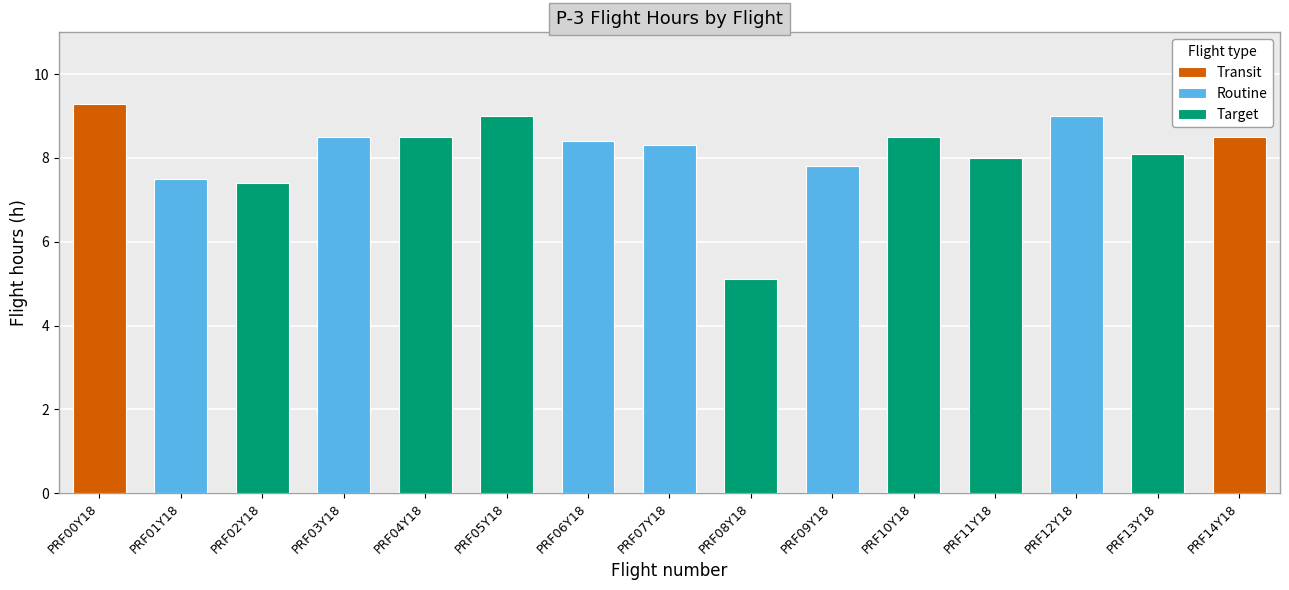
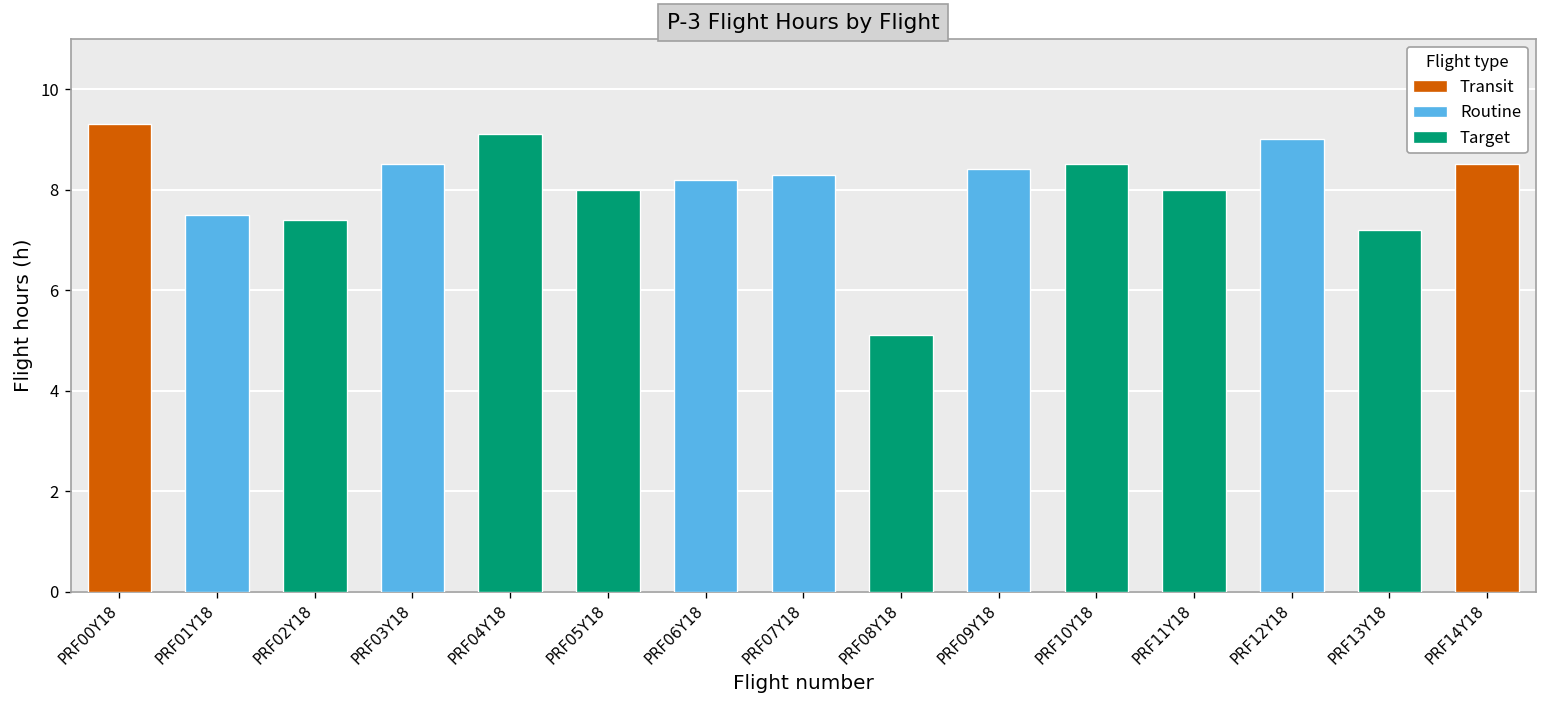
  {
    "Transit": {
      "PRF00Y18": 9.3,
      "PRF14Y18": 8.5
    },
    "Routine": {
      "PRF01Y18": 7.5,
      "PRF03Y18": 8.5,
-     "PRF06Y18": 8.4,
+     "PRF06Y18": 8.2,
      "PRF07Y18": 8.3,
-     "PRF09Y18": 7.8,
+     "PRF09Y18": 8.4,
      "PRF12Y18": 9.0
    },
    "Target": {
      "PRF02Y18": 7.4,
-     "PRF04Y18": 8.5,
-     "PRF05Y18": 9,
+     "PRF04Y18": 9.1,
+     "PRF05Y18": 8,
      "PRF08Y18": 5.1,
      "PRF10Y18": 8.5,
      "PRF11Y18": 8.0,
-     "PRF13Y18": 8.1
+     "PRF13Y18": 7.2
    }
  }
